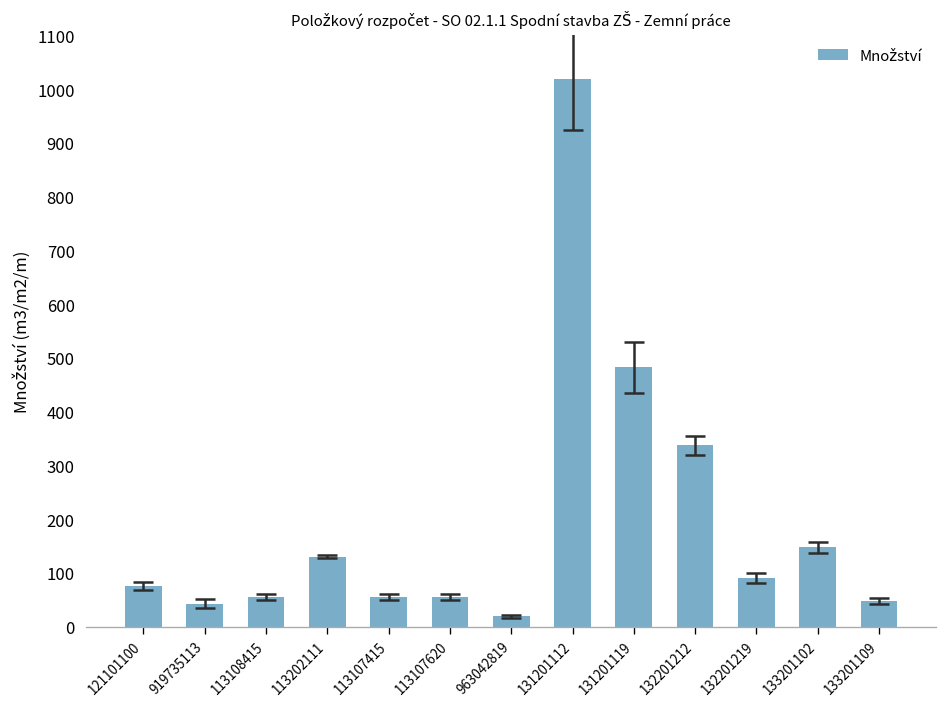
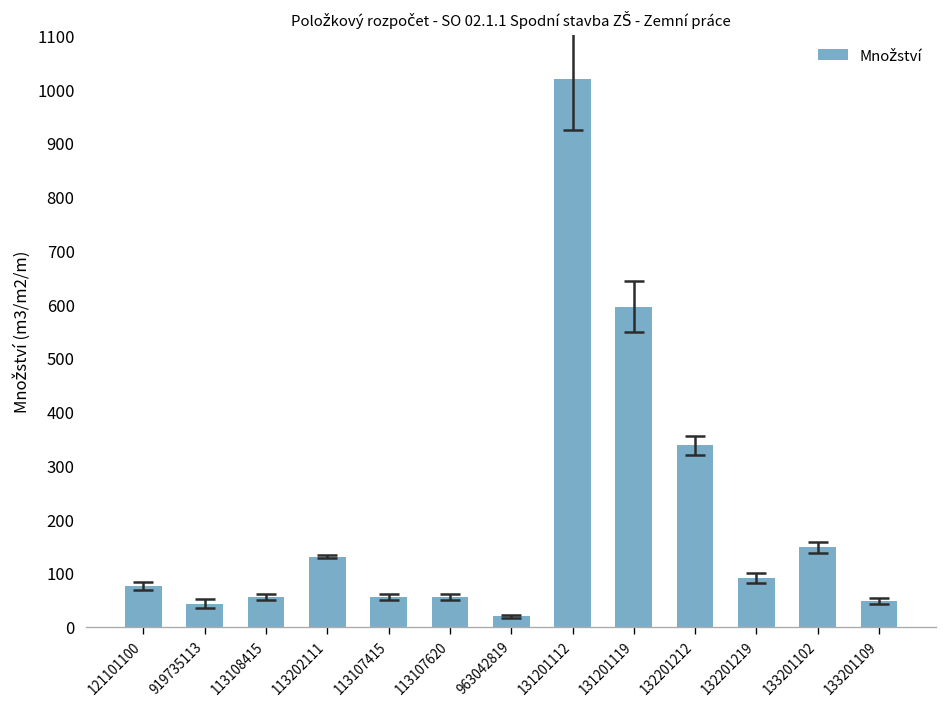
  {
    "Množství": {
      "121101100": 80,
      "919735113": 40,
      "113108415": 60,
      "113202111": 130,
      "113107415": 60,
      "113107620": 60,
      "963042819": 20,
      "131201112": 1020,
-     "131201119": 480,
+     "131201119": 600,
      "132201212": 340,
      "132201219": 90,
      "133201102": 150,
      "133201109": 50
    }
  }
